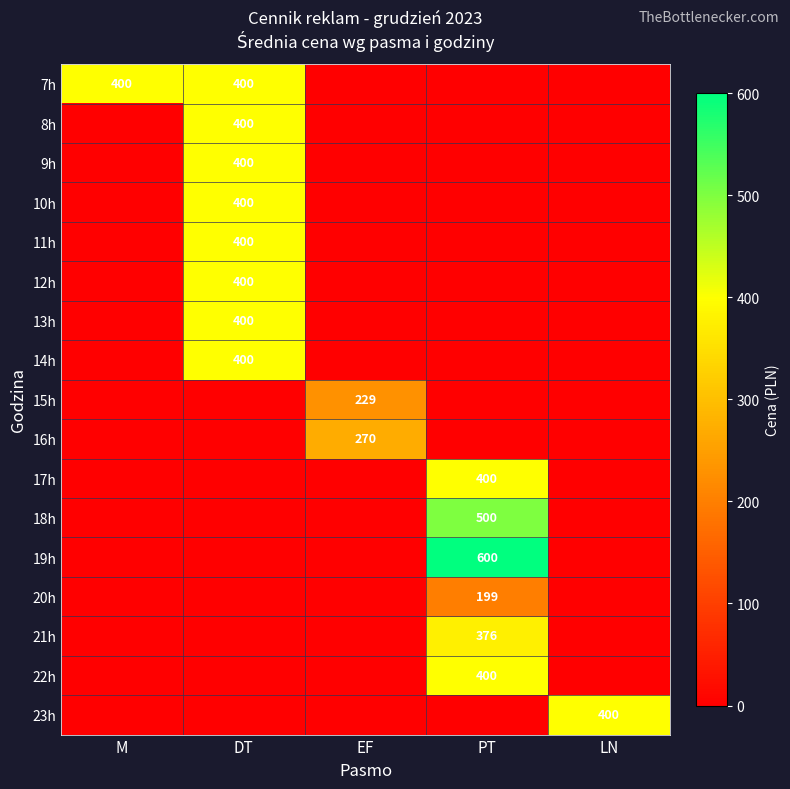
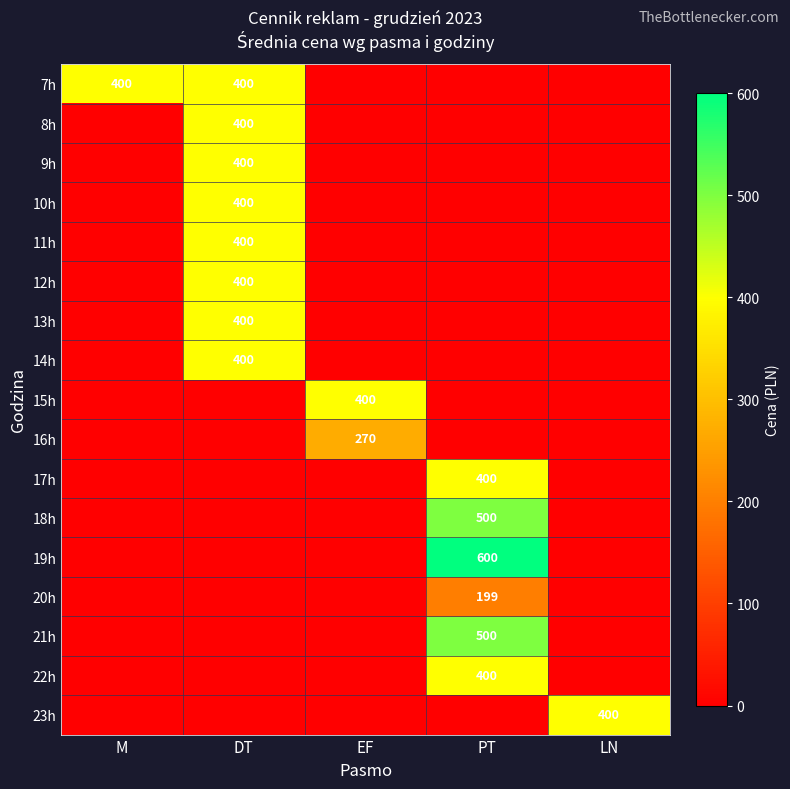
  {
    "7h": {
      "M": 400,
      "DT": 400
    },
    "8h": {
      "DT": 400
    },
    "9h": {
      "DT": 400
    },
    "10h": {
      "DT": 400
    },
    "11h": {
      "DT": 400
    },
    "12h": {
      "DT": 400
    },
    "13h": {
      "DT": 400
    },
    "14h": {
      "DT": 400
    },
    "15h": {
-     "EF": 229
+     "EF": 400
    },
    "16h": {
      "EF": 270
    },
    "17h": {
      "PT": 400
    },
    "18h": {
      "PT": 500
    },
    "19h": {
      "PT": 600
    },
    "20h": {
      "PT": 199
    },
    "21h": {
-     "PT": 376
+     "PT": 500
    },
    "22h": {
      "PT": 400
    },
    "23h": {
      "LN": 400
    }
  }
